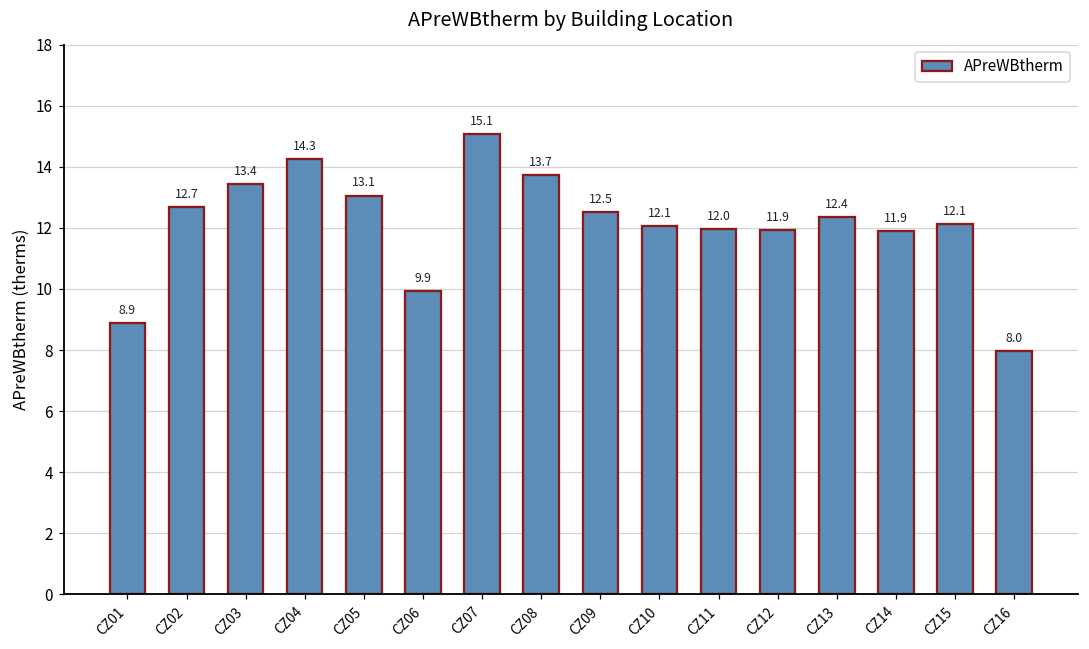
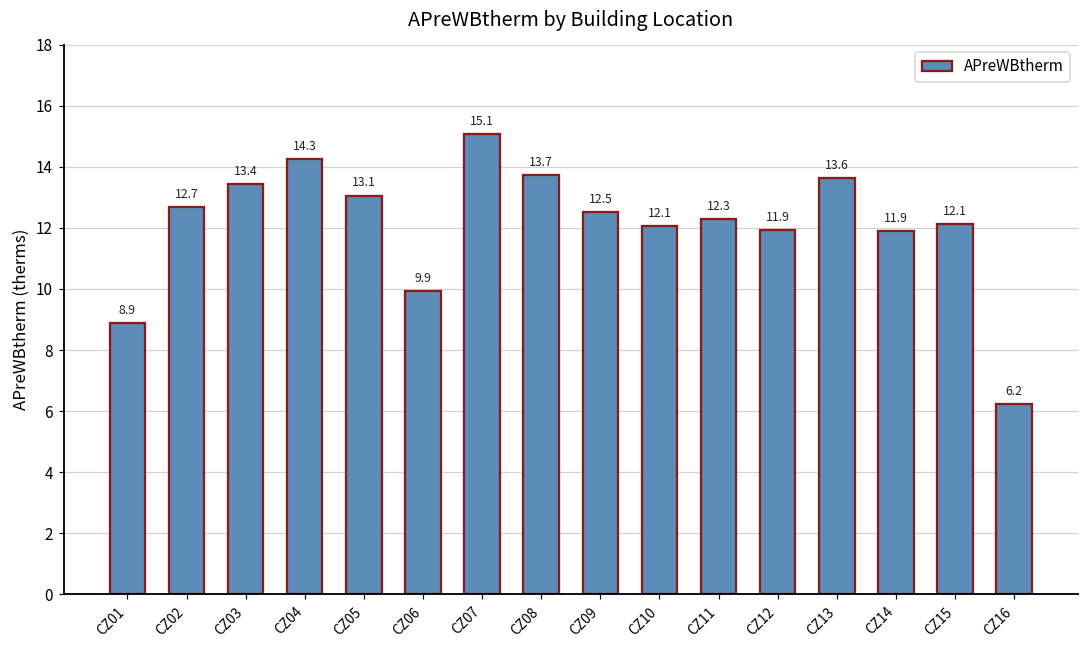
  {
    "CZ01": 8.9,
    "CZ02": 12.7,
    "CZ03": 13.4,
    "CZ04": 14.3,
    "CZ05": 13.1,
    "CZ06": 9.9,
    "CZ07": 15.1,
    "CZ08": 13.7,
    "CZ09": 12.5,
    "CZ10": 12.1,
-   "CZ11": 12.0,
+   "CZ11": 12.3,
    "CZ12": 11.9,
-   "CZ13": 12.4,
+   "CZ13": 13.6,
    "CZ14": 11.9,
    "CZ15": 12.1,
-   "CZ16": 8.0
+   "CZ16": 6.2
  }
